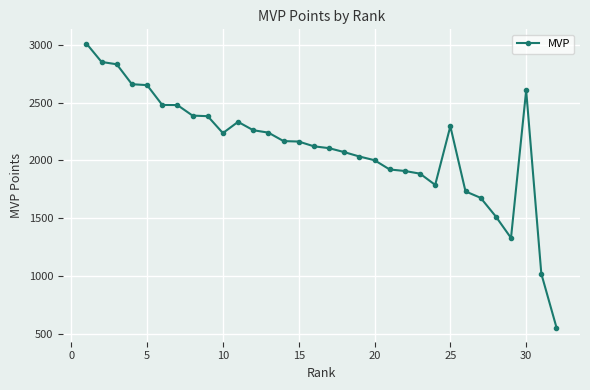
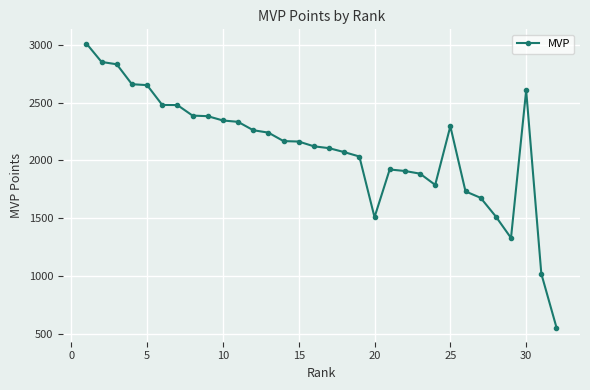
  {
    "5": 2650,
-   "10": 2240,
+   "10": 2350,
    "15": 2160,
-   "20": 2000,
+   "20": 1510,
    "25": 2300,
    "30": 2610
  }
